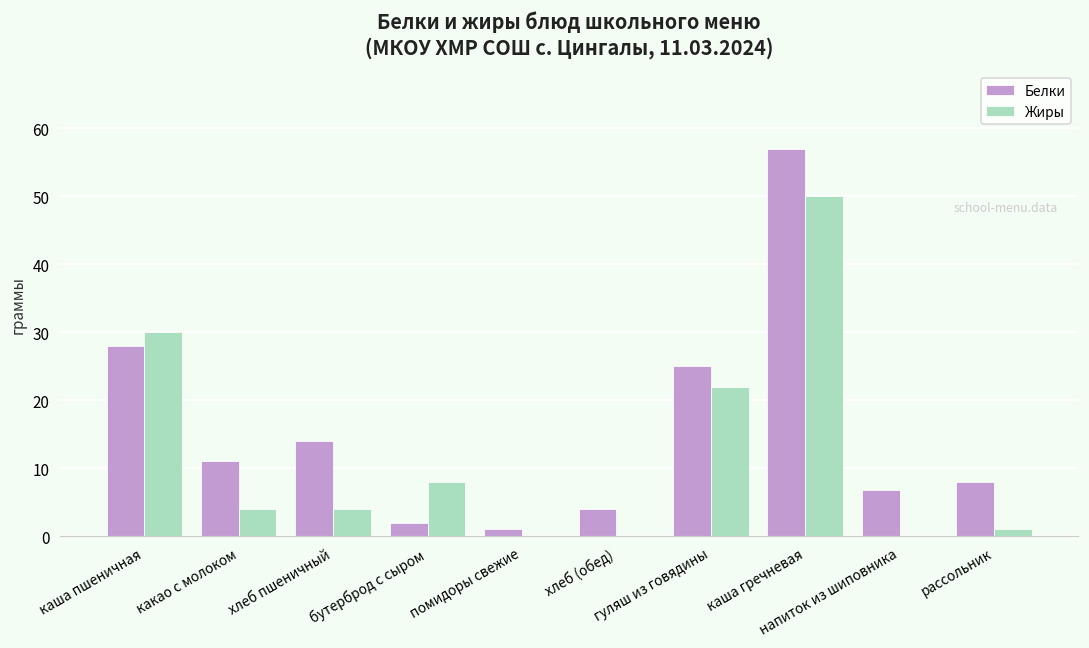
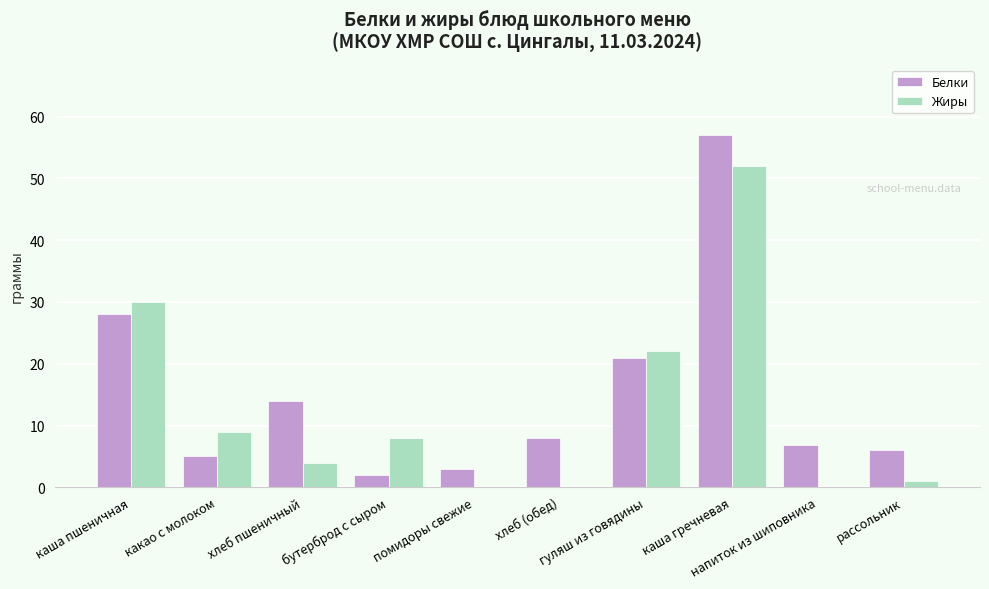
  {
    "Белки": {
      "каша пшеничная": 28,
-     "какао с молоком": 11,
+     "какао с молоком": 5,
      "хлеб пшеничный": 14,
      "бутерброд с сыром": 2,
-     "помидоры свежие": 1,
-     "хлеб (обед)": 4,
-     "гуляш из говядины": 25,
+     "помидоры свежие": 3,
+     "хлеб (обед)": 8,
+     "гуляш из говядины": 21,
      "каша гречневая": 57,
      "напиток из шиповника": 7,
-     "рассольник": 8
+     "рассольник": 6
    },
    "Жиры": {
      "каша пшеничная": 30,
-     "какао с молоком": 4,
+     "какао с молоком": 9,
      "хлеб пшеничный": 4,
      "бутерброд с сыром": 8,
      "помидоры свежие": 0,
      "хлеб (обед)": 0,
      "гуляш из говядины": 22,
-     "каша гречневая": 50,
+     "каша гречневая": 52,
      "напиток из шиповника": 0,
      "рассольник": 1
    }
  }
